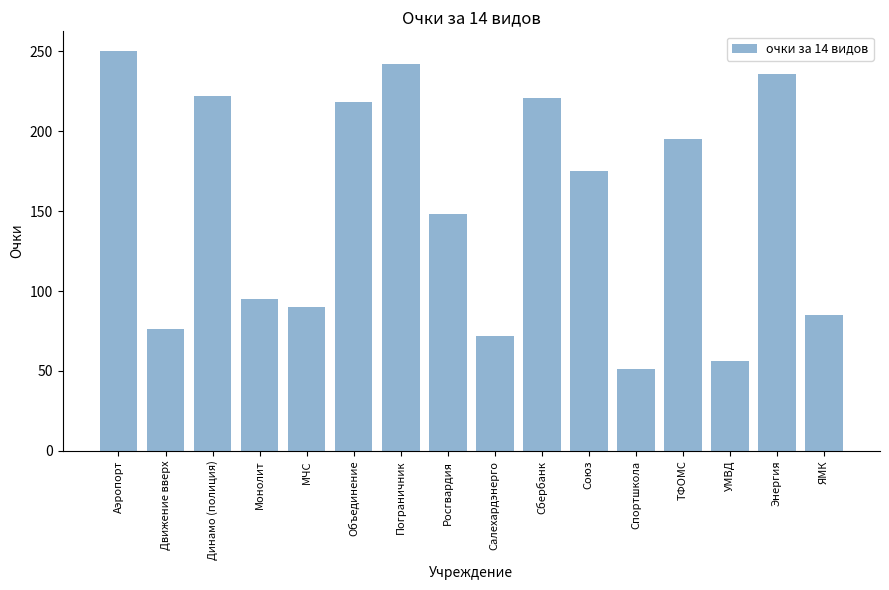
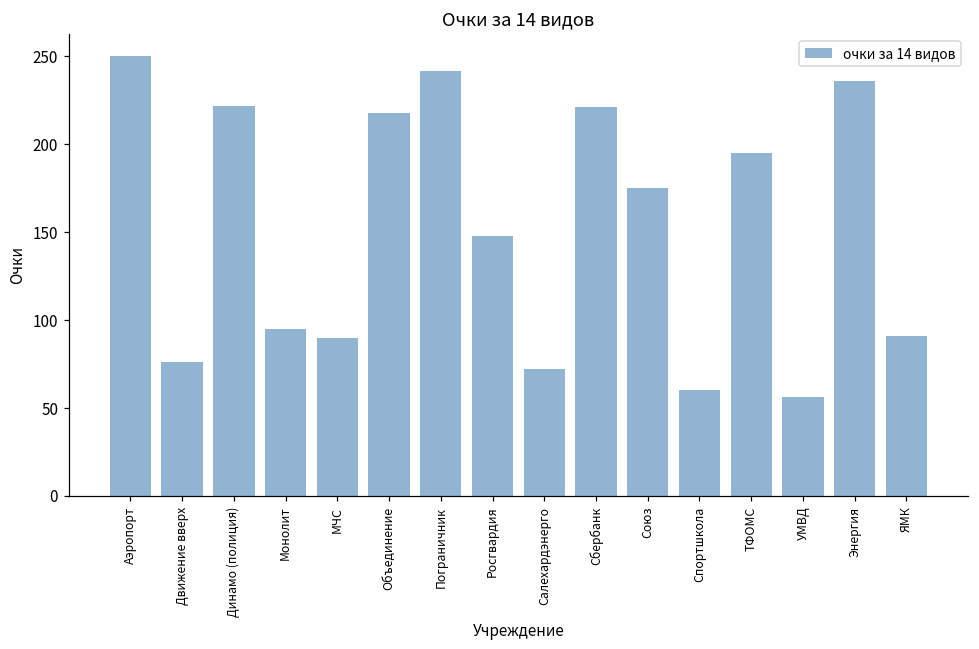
  {
    "Аэропорт": 250,
    "Движение вверх": 76,
    "Динамо (полиция)": 222,
    "Монолит": 95,
    "МЧС": 90,
    "Объединение": 218,
    "Пограничник": 242,
    "Росгвардия": 148,
    "Салехардэнерго": 72,
    "Сбербанк": 221,
    "Союз": 175,
-   "Спортшкола": 51,
+   "Спортшкола": 60,
    "ТФОМС": 195,
    "УМВД": 56,
    "Энергия": 236,
-   "ЯМК": 85
+   "ЯМК": 91
  }
